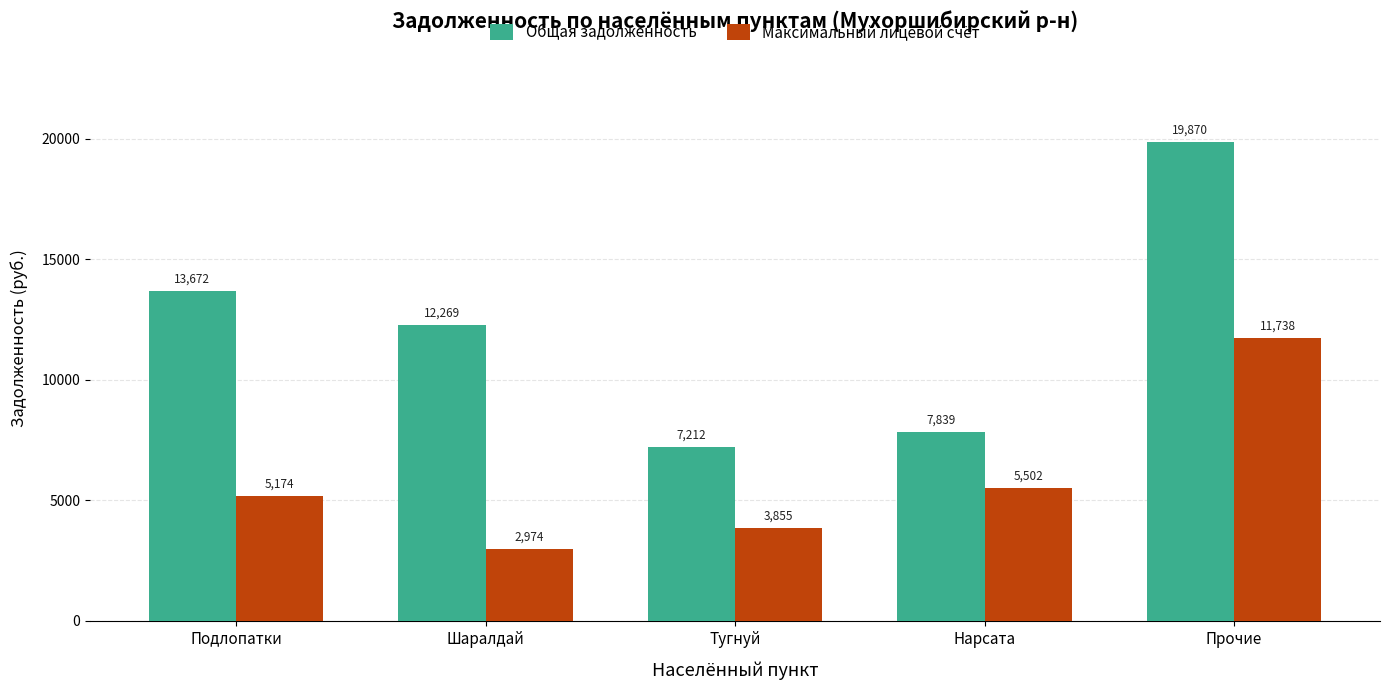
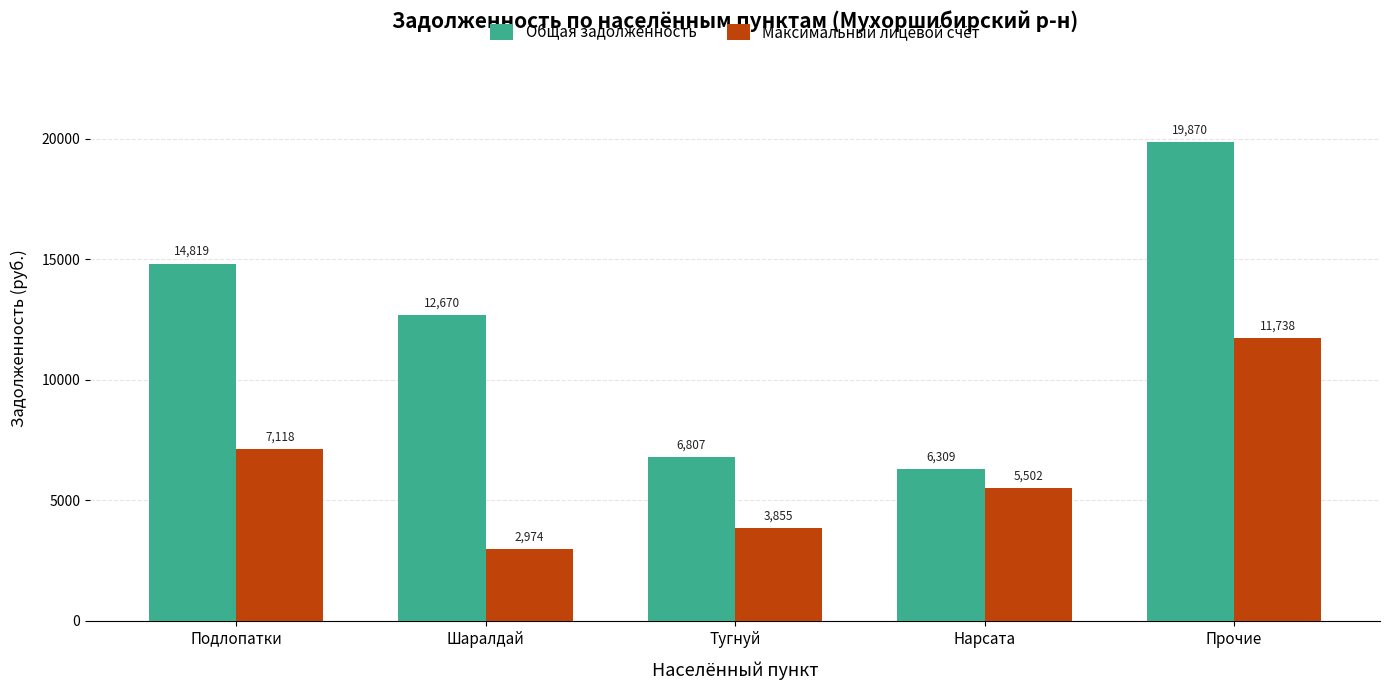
  {
    "Общая задолженность": {
-     "Подлопатки": "13,672",
-     "Шаралдай": "12,269",
-     "Тугнуй": "7,212",
-     "Нарсата": "7,839",
+     "Подлопатки": "14,819",
+     "Шаралдай": "12,670",
+     "Тугнуй": "6,807",
+     "Нарсата": "6,309",
      "Прочие": "19,870"
    },
    "Максимальный лицевой счёт": {
-     "Подлопатки": "5,174",
+     "Подлопатки": "7,118",
      "Шаралдай": "2,974",
      "Тугнуй": "3,855",
      "Нарсата": "5,502",
      "Прочие": "11,738"
    }
  }
